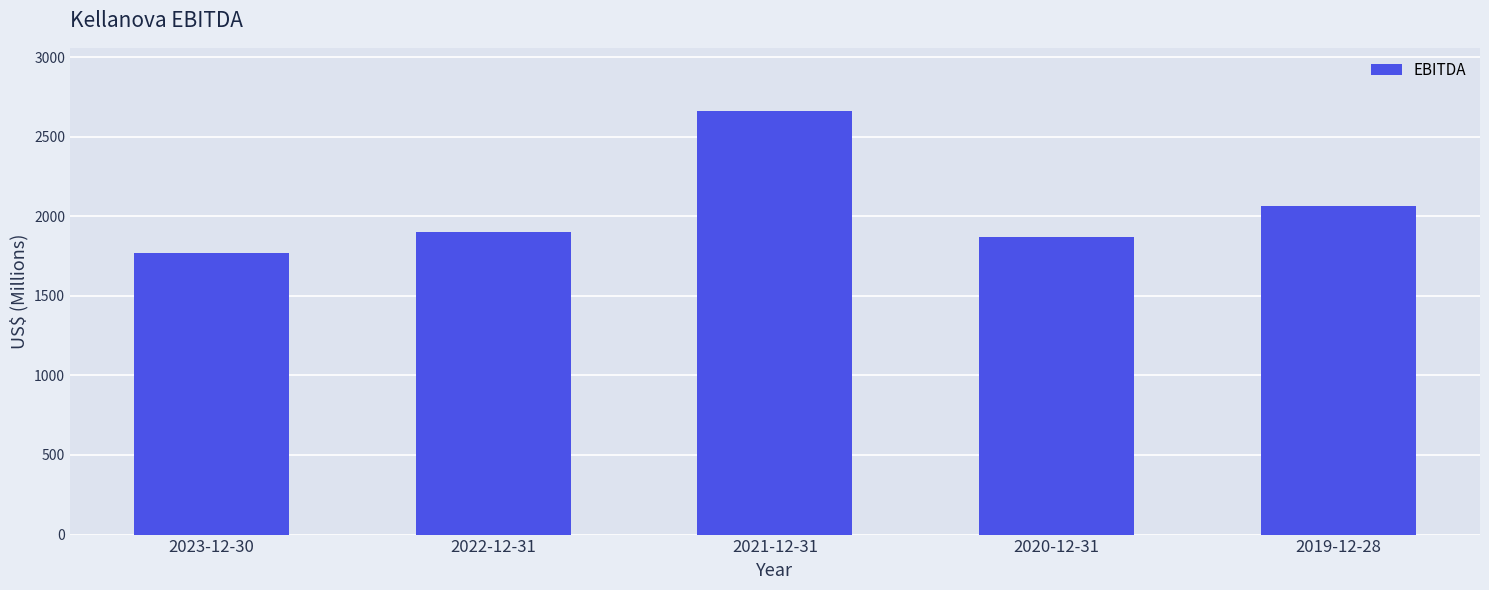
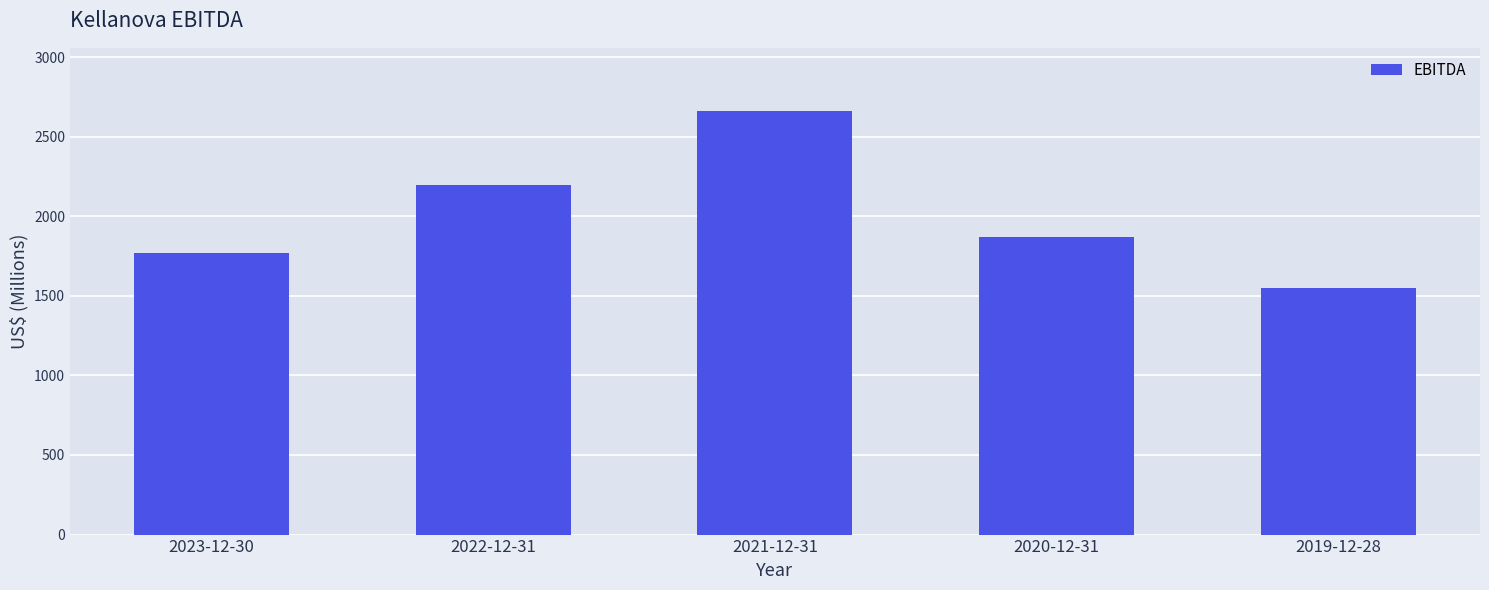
  {
    "2023-12-30": 1770,
-   "2022-12-31": 1900,
+   "2022-12-31": 2190,
    "2021-12-31": 2660,
    "2020-12-31": 1870,
-   "2019-12-28": 2070
+   "2019-12-28": 1550
  }
